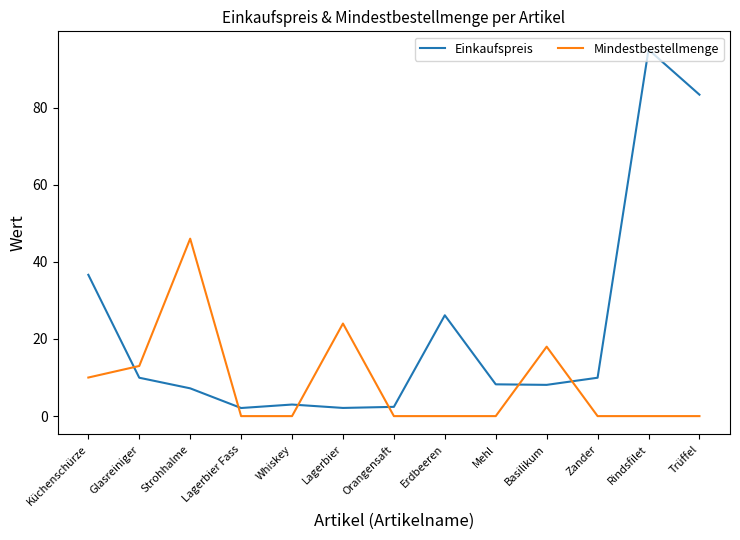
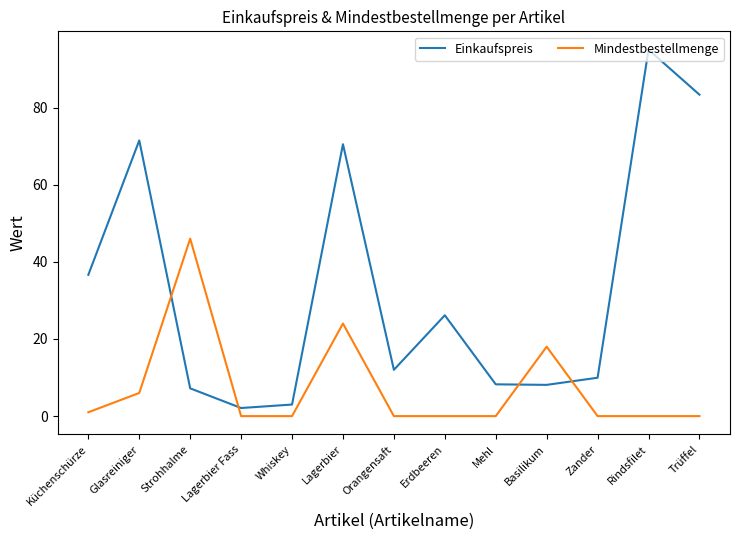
  {
    "Einkaufspreis": {
      "Küchenschürze": 37,
-     "Glasreiniger": 10,
+     "Glasreiniger": 71,
      "Strohhalme": 7,
      "Lagerbier Fass": 2,
      "Whiskey": 3,
-     "Lagerbier": 2,
-     "Orangensaft": 2,
+     "Lagerbier": 70,
+     "Orangensaft": 12,
      "Erdbeeren": 26,
      "Mehl": 8,
      "Basilikum": 8,
      "Zander": 10,
      "Trüffel": 83
    },
    "Mindestbestellmenge": {
-     "Küchenschürze": 10,
-     "Glasreiniger": 13,
+     "Küchenschürze": 1,
+     "Glasreiniger": 6,
      "Strohhalme": 46,
      "Lagerbier Fass": 0,
      "Whiskey": 0,
      "Lagerbier": 24,
      "Orangensaft": 0,
      "Erdbeeren": 0,
      "Mehl": 0,
      "Basilikum": 18,
      "Zander": 0,
      "Rindsfilet": 0,
      "Trüffel": 0
    }
  }
